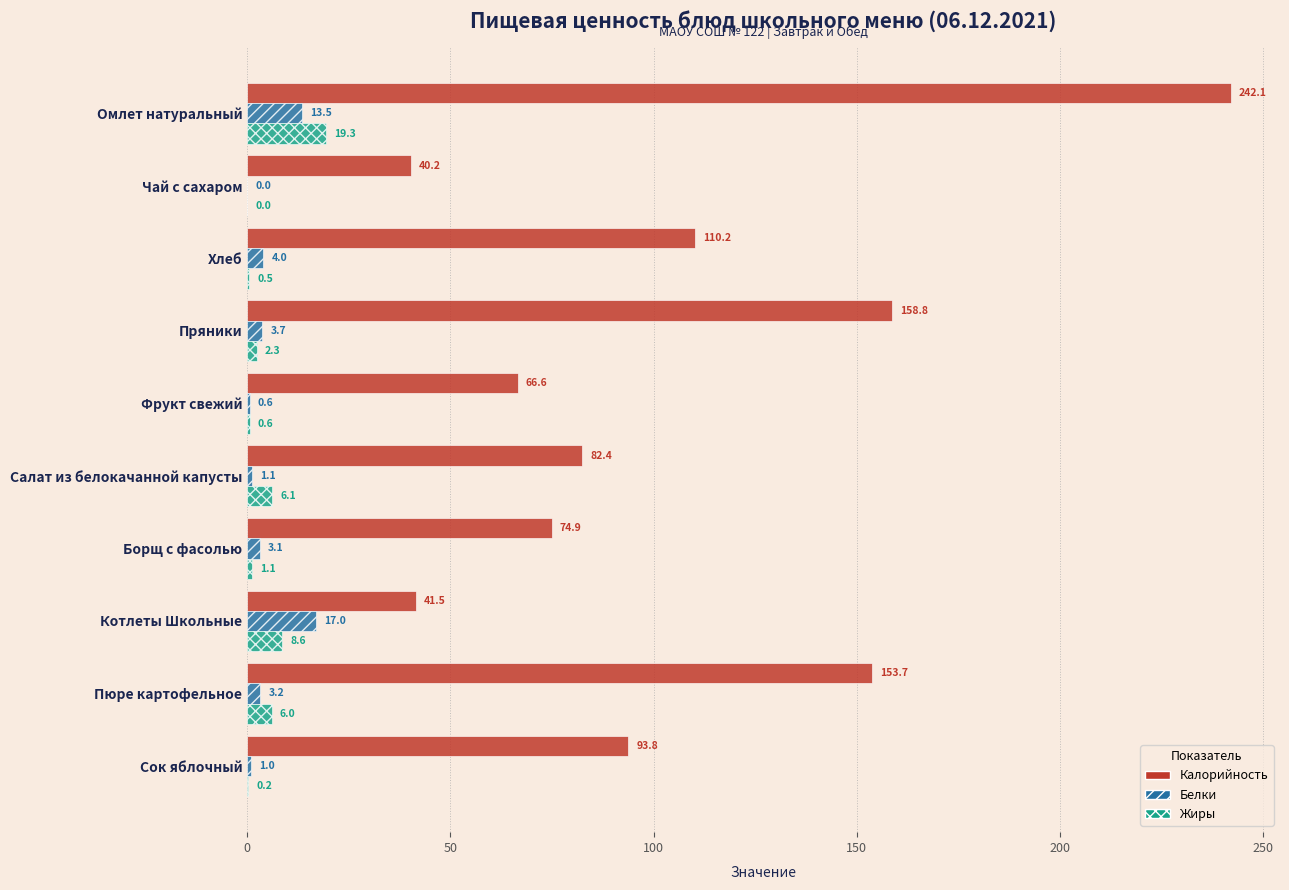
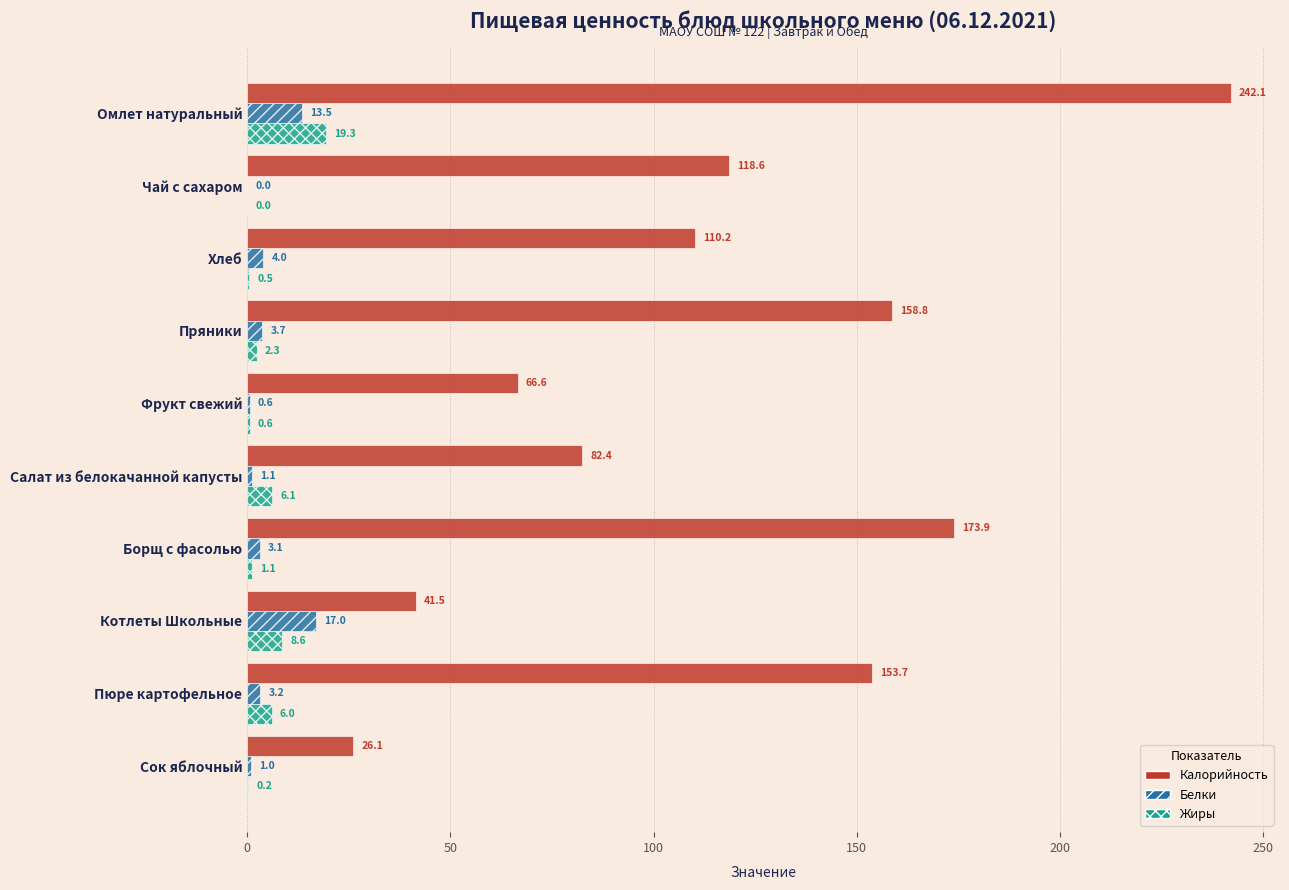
  {
    "Калорийность": {
      "Омлет натуральный": 242.1,
-     "Чай с сахаром": 40.2,
+     "Чай с сахаром": 118.6,
      "Хлеб": 110.2,
      "Пряники": 158.8,
      "Фрукт свежий": 66.6,
      "Салат из белокачанной капусты": 82.4,
-     "Борщ с фасолью": 74.9,
+     "Борщ с фасолью": 173.9,
      "Котлеты Школьные": 41.5,
      "Пюре картофельное": 153.7,
-     "Сок яблочный": 93.8
+     "Сок яблочный": 26.1
    }
  }
